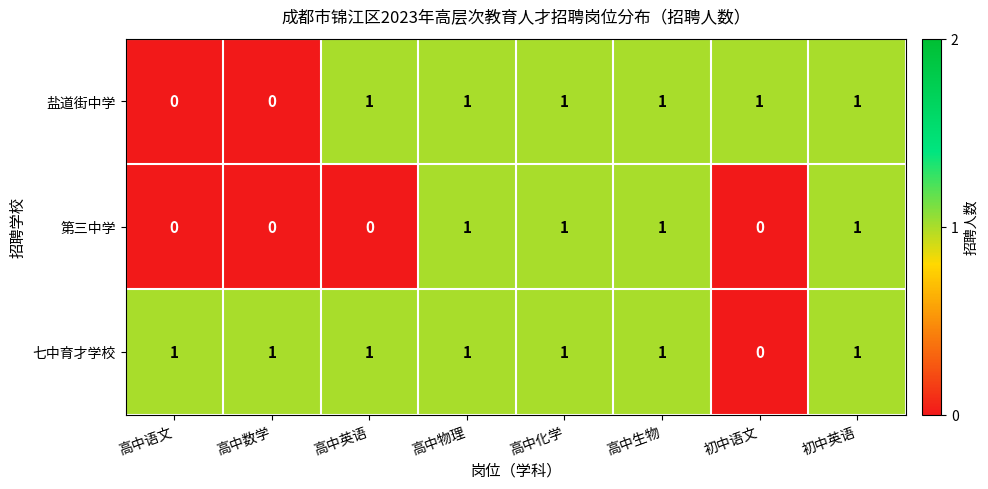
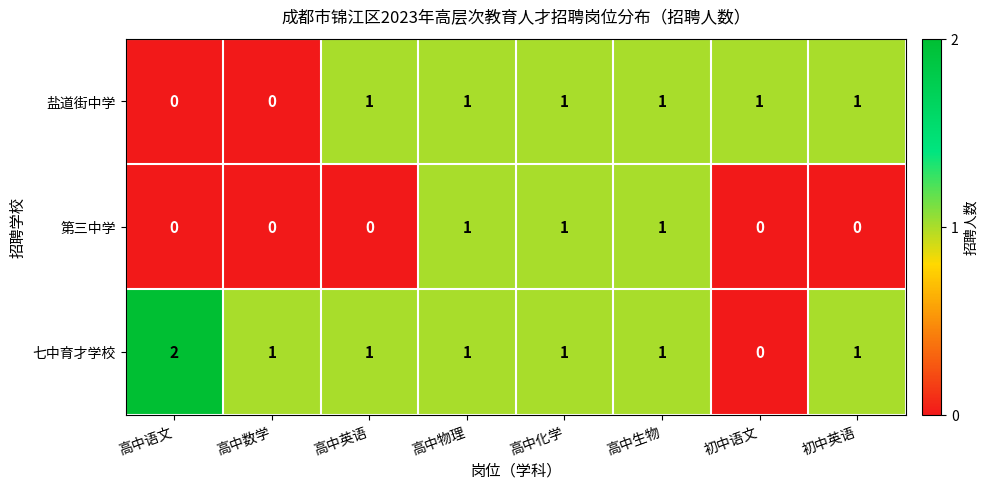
  {
    "盐道街中学": {
      "高中语文": 0,
      "高中数学": 0,
      "高中英语": 1,
      "高中物理": 1,
      "高中化学": 1,
      "高中生物": 1,
      "初中语文": 1,
      "初中英语": 1
    },
    "第三中学": {
      "高中语文": 0,
      "高中数学": 0,
      "高中英语": 0,
      "高中物理": 1,
      "高中化学": 1,
      "高中生物": 1,
      "初中语文": 0,
-     "初中英语": 1
+     "初中英语": 0
    },
    "七中育才学校": {
-     "高中语文": 1,
+     "高中语文": 2,
      "高中数学": 1,
      "高中英语": 1,
      "高中物理": 1,
      "高中化学": 1,
      "高中生物": 1,
      "初中语文": 0,
      "初中英语": 1
    }
  }
